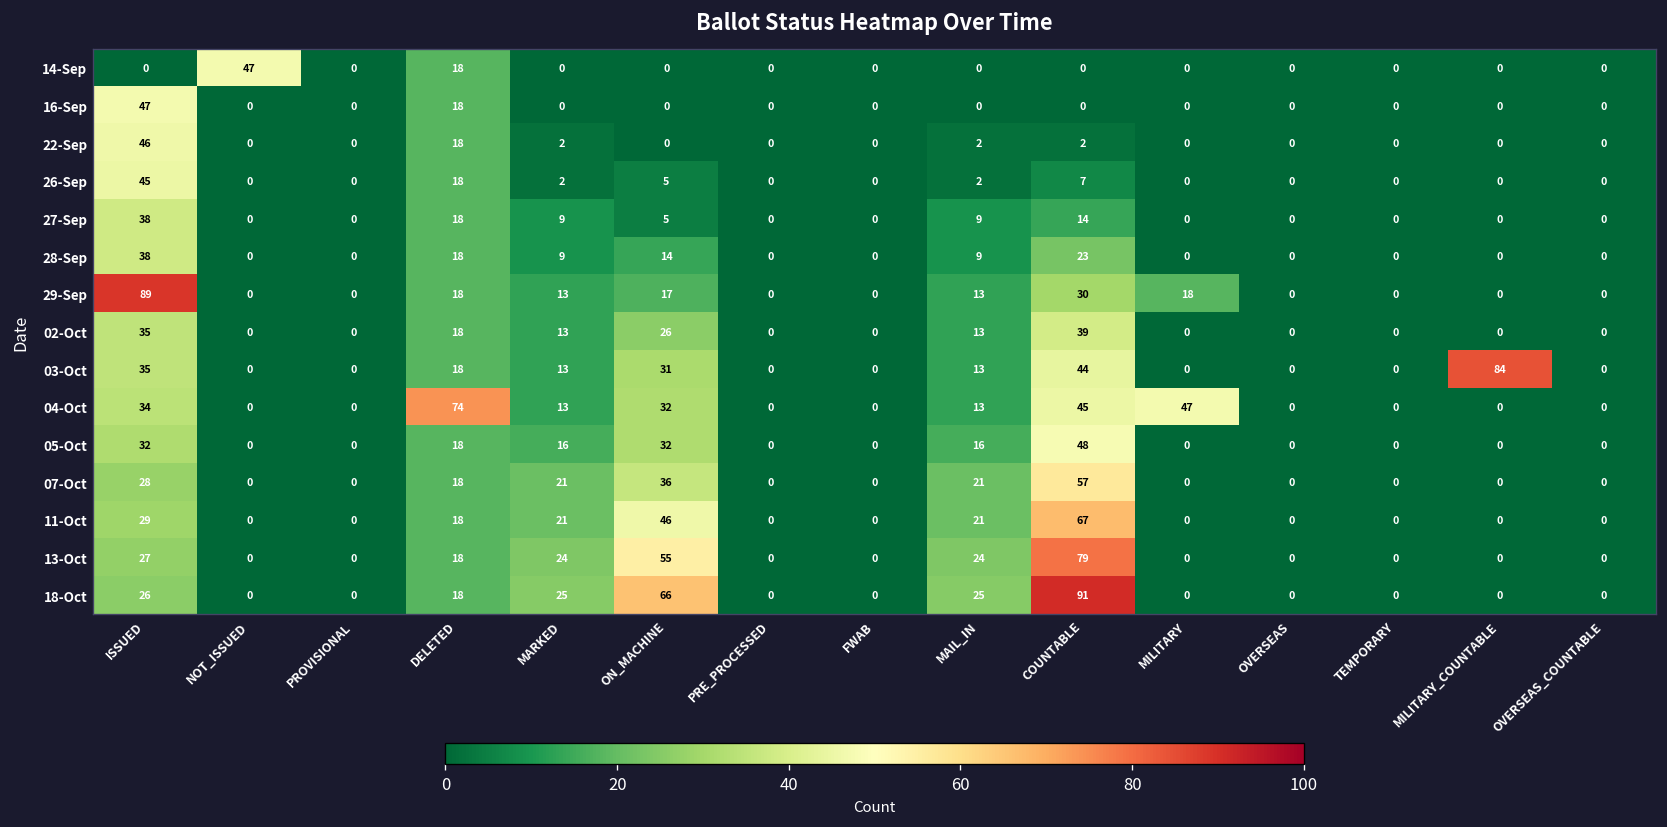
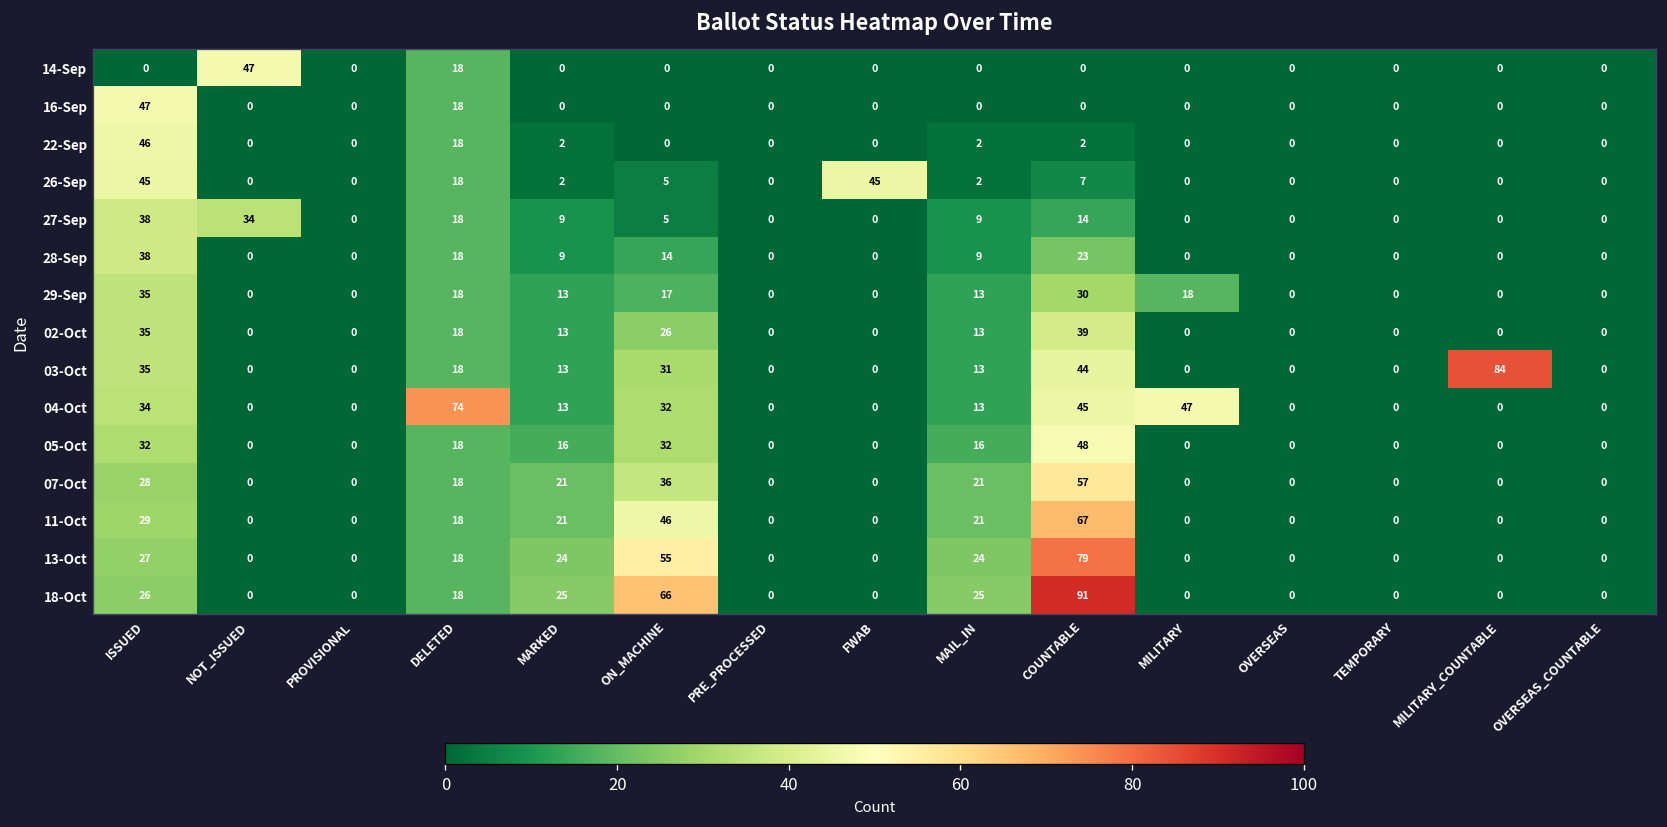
  {
    "26-Sep": {
      "ISSUED": 45,
      "NOT_ISSUED": 0,
      "PROVISIONAL": 0,
      "DELETED": 18,
      "MARKED": 2,
      "ON_MACHINE": 5,
      "PRE_PROCESSED": 0,
-     "FWAB": 0,
+     "FWAB": 45,
      "MAIL_IN": 2,
      "COUNTABLE": 7,
      "MILITARY": 0,
      "OVERSEAS": 0,
      "TEMPORARY": 0,
      "MILITARY_COUNTABLE": 0,
      "OVERSEAS_COUNTABLE": 0
    },
    "27-Sep": {
      "ISSUED": 38,
-     "NOT_ISSUED": 0,
+     "NOT_ISSUED": 34,
      "PROVISIONAL": 0,
      "DELETED": 18,
      "MARKED": 9,
      "ON_MACHINE": 5,
      "PRE_PROCESSED": 0,
      "FWAB": 0,
      "MAIL_IN": 9,
      "COUNTABLE": 14,
      "MILITARY": 0,
      "OVERSEAS": 0,
      "TEMPORARY": 0,
      "MILITARY_COUNTABLE": 0,
      "OVERSEAS_COUNTABLE": 0
    },
    "29-Sep": {
-     "ISSUED": 89,
+     "ISSUED": 35,
      "NOT_ISSUED": 0,
      "PROVISIONAL": 0,
      "DELETED": 18,
      "MARKED": 13,
      "ON_MACHINE": 17,
      "PRE_PROCESSED": 0,
      "FWAB": 0,
      "MAIL_IN": 13,
      "COUNTABLE": 30,
      "MILITARY": 18,
      "OVERSEAS": 0,
      "TEMPORARY": 0,
      "MILITARY_COUNTABLE": 0,
      "OVERSEAS_COUNTABLE": 0
    }
  }
